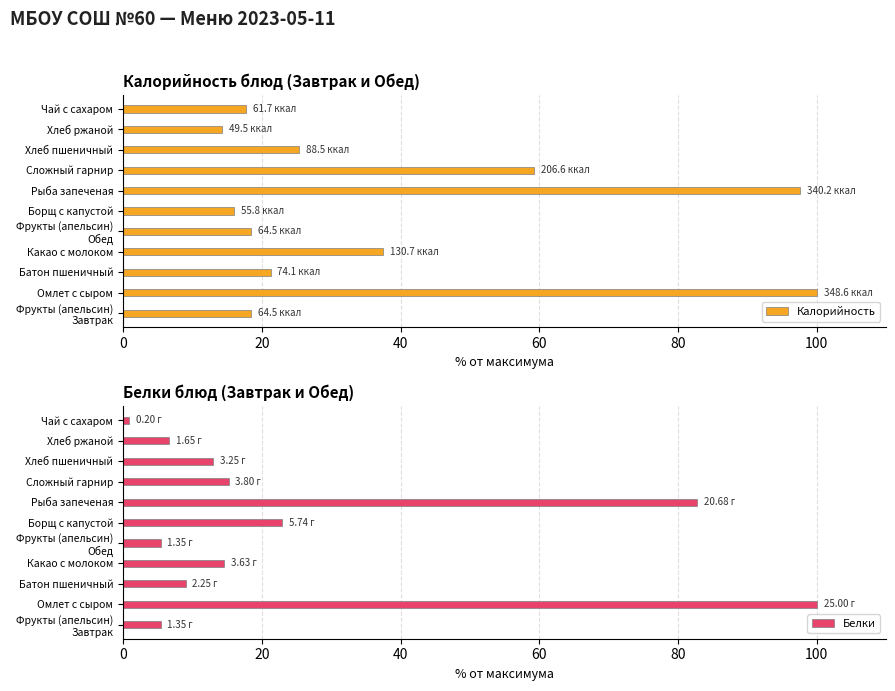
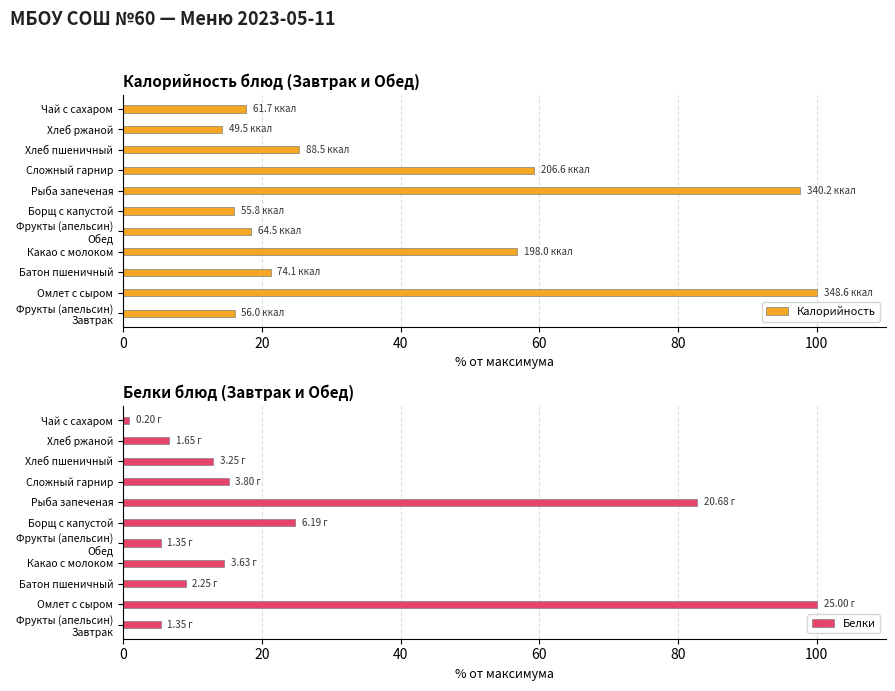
  {
    "Калорийность блюд (Завтрак и Обед)": {
-     "Какао с молоком": 130.7,
-     "Фрукты (апельсин) Завтрак": 64.5
+     "Какао с молоком": 198.0,
+     "Фрукты (апельсин) Завтрак": 56.0
    },
    "Белки блюд (Завтрак и Обед)": {
-     "Борщ с капустой": 5.74
+     "Борщ с капустой": 6.19
    }
  }
